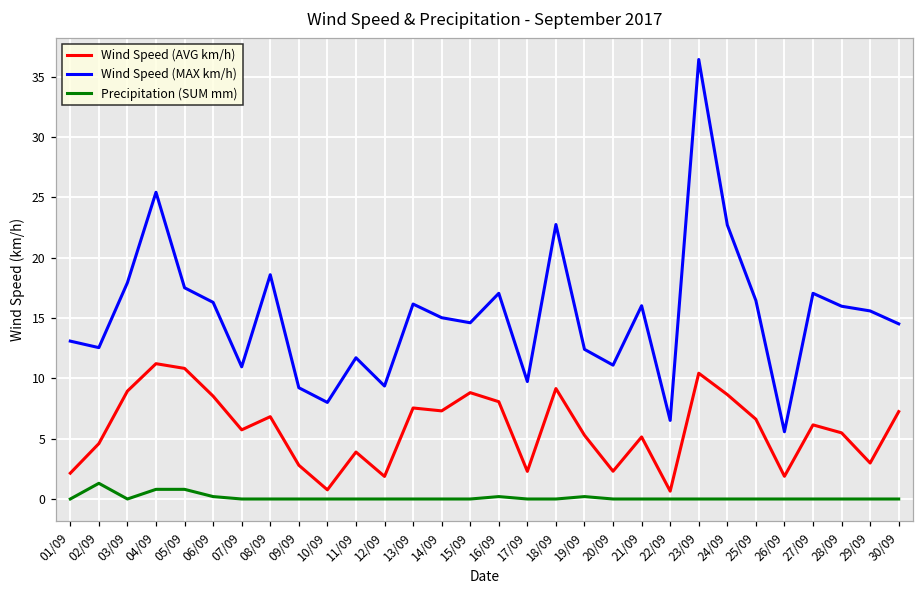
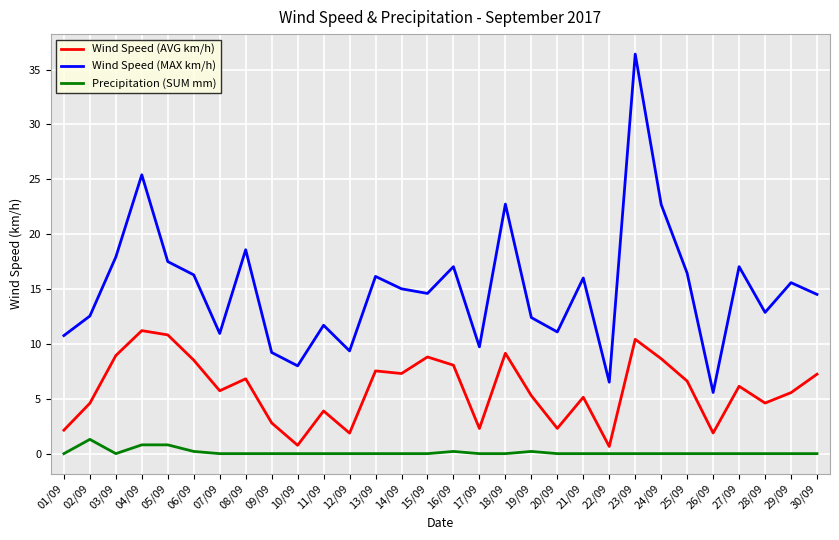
  {
    "Wind Speed (AVG km/h)": {
      "01/09": 2.1,
      "02/09": 4.6,
      "03/09": 8.9,
      "04/09": 11.2,
      "05/09": 10.8,
      "06/09": 8.5,
      "07/09": 5.7,
      "08/09": 6.8,
      "09/09": 2.8,
      "10/09": 0.8,
      "11/09": 3.9,
      "12/09": 1.9,
      "13/09": 7.5,
      "14/09": 7.3,
      "15/09": 8.8,
      "16/09": 8.1,
      "17/09": 2.3,
      "18/09": 9.2,
      "19/09": 5.3,
      "20/09": 2.3,
      "21/09": 5.1,
      "22/09": 0.7,
      "23/09": 10.4,
      "24/09": 8.7,
      "25/09": 6.6,
      "26/09": 1.9,
      "27/09": 6.1,
-     "28/09": 5.5,
-     "29/09": 3.0,
+     "28/09": 4.6,
+     "29/09": 5.6,
      "30/09": 7.2
    },
    "Wind Speed (MAX km/h)": {
-     "01/09": 13.1,
+     "01/09": 10.8,
      "02/09": 12.5,
      "03/09": 17.9,
      "04/09": 25.4,
      "05/09": 17.5,
      "06/09": 16.3,
      "07/09": 11.0,
      "08/09": 18.6,
      "09/09": 9.2,
      "10/09": 8.0,
      "11/09": 11.7,
      "12/09": 9.4,
      "13/09": 16.2,
      "14/09": 15.0,
      "15/09": 14.6,
      "16/09": 17.0,
      "17/09": 9.7,
      "18/09": 22.7,
      "19/09": 12.4,
      "20/09": 11.1,
      "21/09": 16.0,
      "22/09": 6.5,
      "23/09": 36.4,
      "24/09": 22.7,
      "25/09": 16.4,
      "26/09": 5.6,
      "27/09": 17.0,
-     "28/09": 16.0,
+     "28/09": 12.9,
      "29/09": 15.6,
      "30/09": 14.5
    },
    "Precipitation (SUM mm)": {
      "01/09": 0.0,
      "02/09": 1.3,
      "03/09": 0.0,
      "04/09": 0.8,
      "05/09": 0.8,
      "06/09": 0.2,
      "07/09": 0.0,
      "08/09": 0.0,
      "09/09": 0.0,
      "10/09": 0.0,
      "11/09": 0.0,
      "12/09": 0.0,
      "13/09": 0.0,
      "14/09": 0.0,
      "15/09": 0.0,
      "16/09": 0.2,
      "17/09": 0.0,
      "18/09": 0.0,
      "19/09": 0.2,
      "20/09": 0.0,
      "21/09": 0.0,
      "22/09": 0.0,
      "23/09": 0.0,
      "24/09": 0.0,
      "25/09": 0.0,
      "26/09": 0.0,
      "27/09": 0.0,
      "28/09": 0.0,
      "29/09": 0.0,
      "30/09": 0.0
    }
  }
